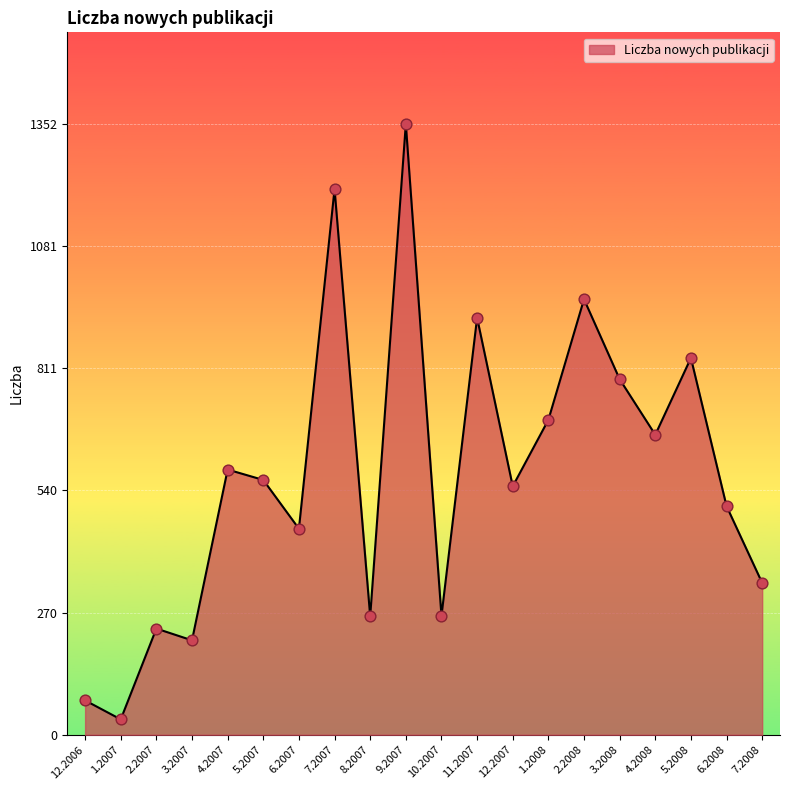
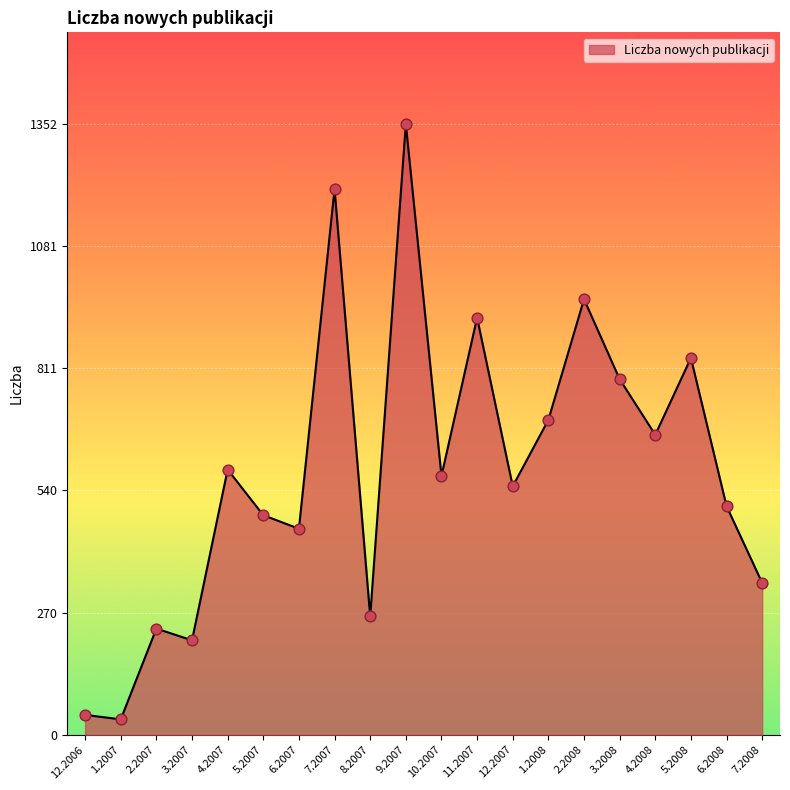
  {
-   "12.2006": 80,
+   "12.2006": 40,
    "1.2007": 30,
    "2.2007": 240,
    "3.2007": 210,
    "4.2007": 590,
-   "5.2007": 560,
+   "5.2007": 490,
    "6.2007": 460,
    "7.2007": 1210,
    "8.2007": 260,
    "9.2007": 1350,
-   "10.2007": 260,
+   "10.2007": 570,
    "11.2007": 920,
    "12.2007": 550,
    "1.2008": 700,
    "2.2008": 960,
    "3.2008": 790,
    "4.2008": 660,
    "5.2008": 830,
    "6.2008": 510,
    "7.2008": 340
  }
